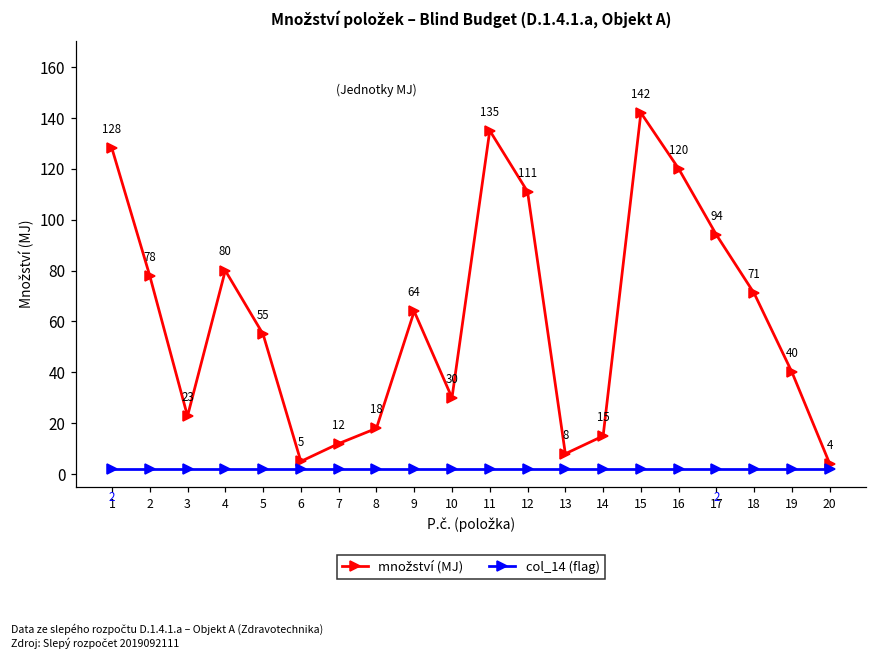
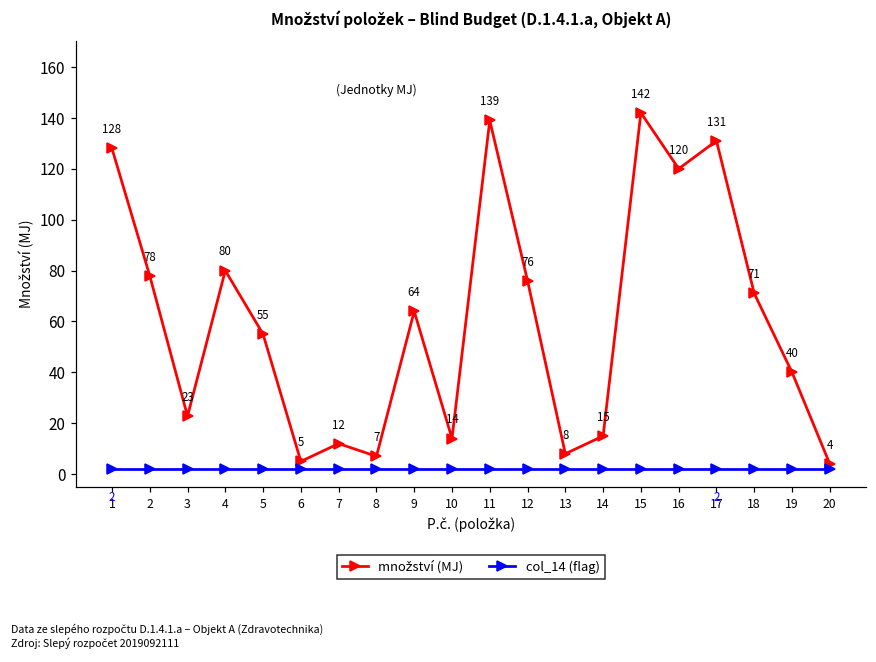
  {
    "množství (MJ)": {
      "1": 128,
      "2": 78,
      "3": 23,
      "4": 80,
      "5": 55,
      "6": 5,
      "7": 12,
-     "8": 18,
+     "8": 7,
      "9": 64,
-     "10": 30,
-     "11": 135,
-     "12": 111,
+     "10": 14,
+     "11": 139,
+     "12": 76,
      "13": 8,
      "14": 15,
      "15": 142,
      "16": 120,
-     "17": 94,
+     "17": 131,
      "18": 71,
      "19": 40,
      "20": 4
    },
    "col_14 (flag)": {
      "1": 2,
      "17": 2
    }
  }
